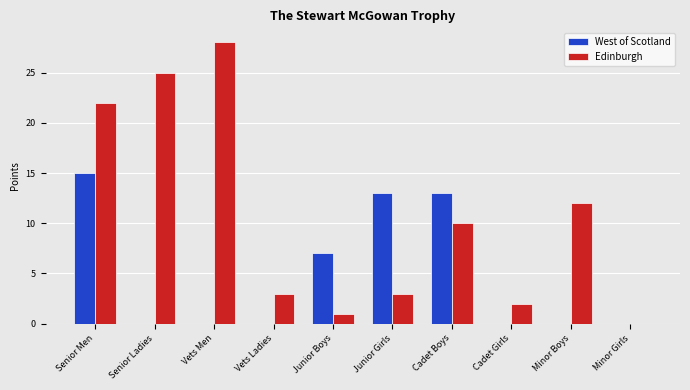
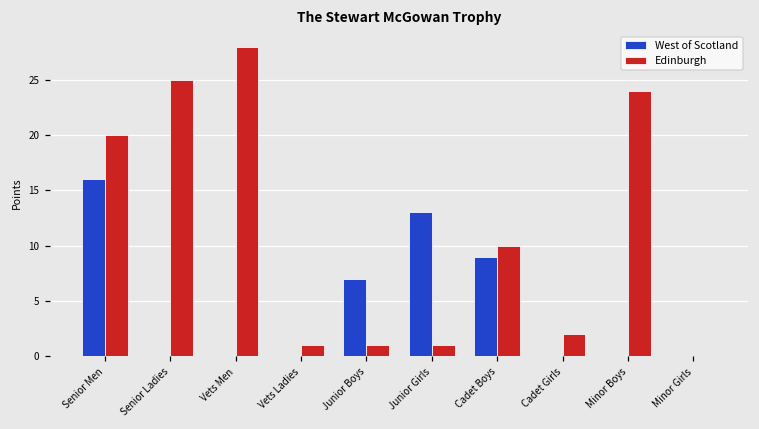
  {
    "West of Scotland": {
-     "Senior Men": 15,
+     "Senior Men": 16,
      "Senior Ladies": 0,
      "Vets Men": 0,
      "Vets Ladies": 0,
      "Junior Boys": 7,
      "Junior Girls": 13,
-     "Cadet Boys": 13,
+     "Cadet Boys": 9,
      "Cadet Girls": 0,
      "Minor Boys": 0,
      "Minor Girls": 0
    },
    "Edinburgh": {
-     "Senior Men": 22,
+     "Senior Men": 20,
      "Senior Ladies": 25,
      "Vets Men": 28,
-     "Vets Ladies": 3,
+     "Vets Ladies": 1,
      "Junior Boys": 1,
-     "Junior Girls": 3,
+     "Junior Girls": 1,
      "Cadet Boys": 10,
      "Cadet Girls": 2,
-     "Minor Boys": 12,
+     "Minor Boys": 24,
      "Minor Girls": 0
    }
  }
